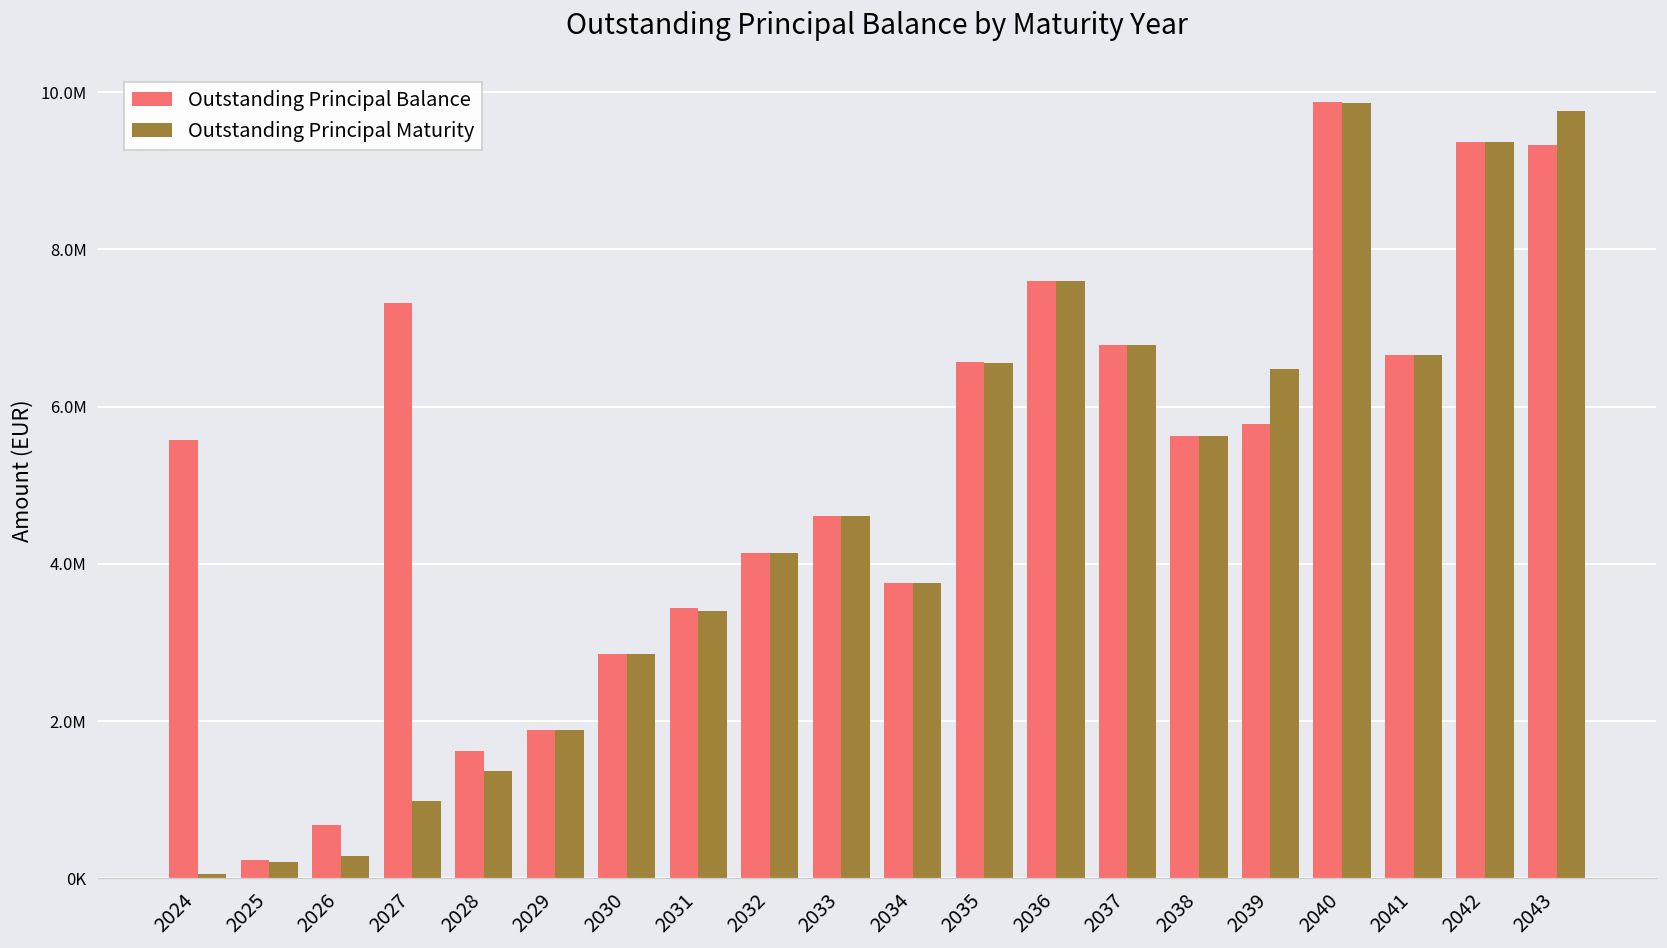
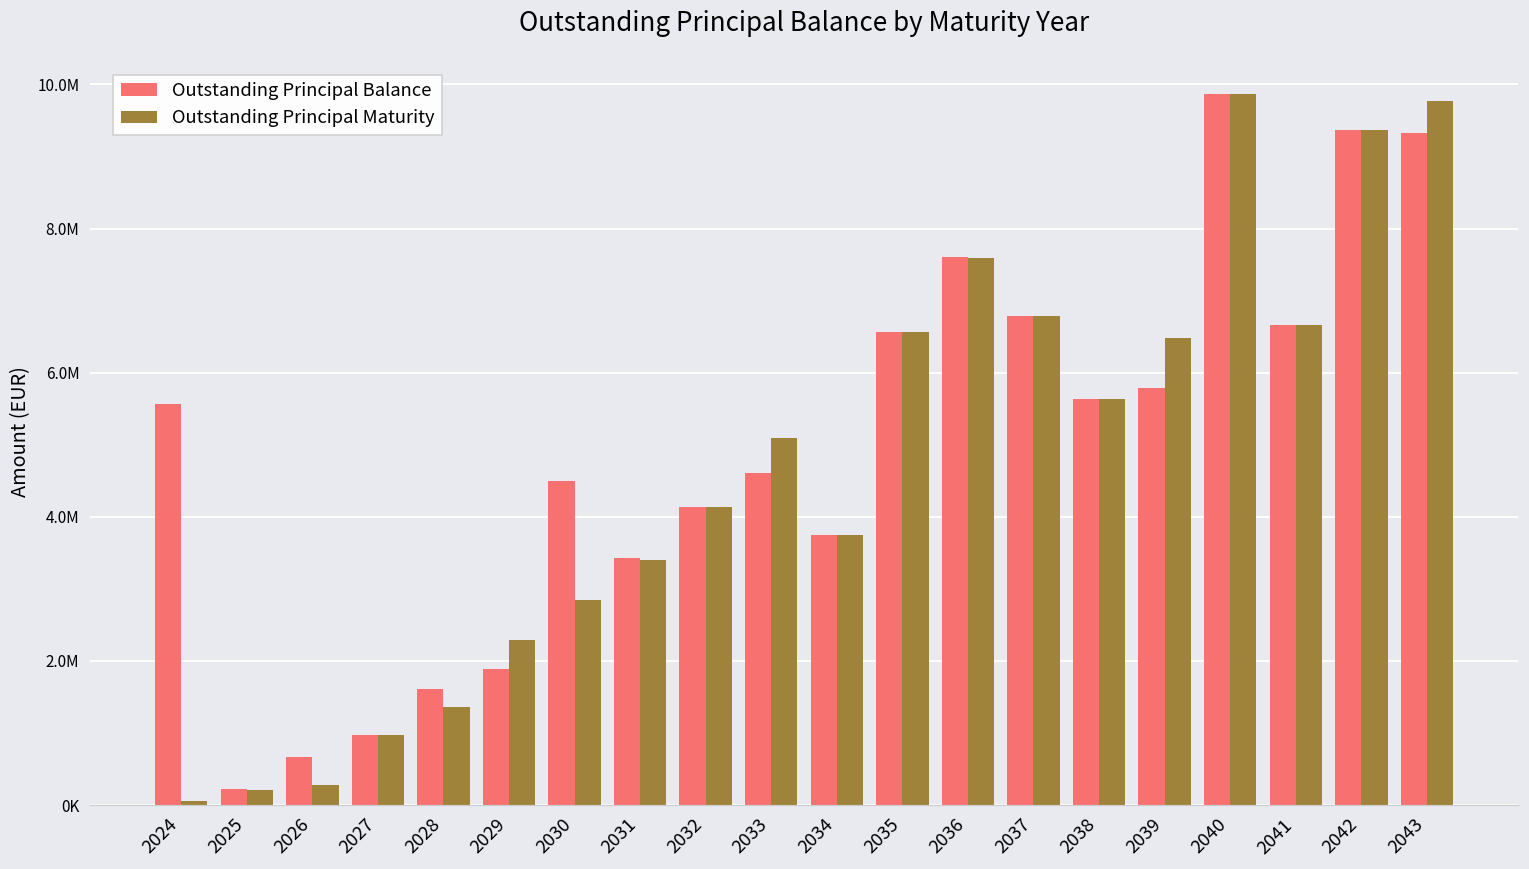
  {
    "Outstanding Principal Balance": {
      "2024": 5600000,
      "2025": 200000,
      "2026": 700000,
-     "2027": 7300000,
+     "2027": 1000000,
      "2028": 1600000,
      "2029": 1900000,
-     "2030": 2800000,
+     "2030": 4500000,
      "2031": 3400000,
      "2032": 4100000,
      "2033": 4600000,
      "2034": 3800000,
      "2035": 6600000,
      "2036": 7600000,
      "2037": 6800000,
      "2038": 5600000,
      "2039": 5800000,
      "2040": 9900000,
      "2041": 6700000,
      "2042": 9400000,
      "2043": 9300000
    },
    "Outstanding Principal Maturity": {
      "2024": 100000,
      "2025": 200000,
      "2026": 300000,
      "2027": 1000000,
      "2028": 1400000,
-     "2029": 1900000,
+     "2029": 2300000,
      "2030": 2800000,
      "2031": 3400000,
      "2032": 4100000,
-     "2033": 4600000,
+     "2033": 5100000,
      "2034": 3800000,
      "2035": 6600000,
      "2036": 7600000,
      "2037": 6800000,
      "2038": 5600000,
      "2039": 6500000,
      "2040": 9900000,
      "2041": 6700000,
      "2042": 9400000,
      "2043": 9800000
    }
  }
